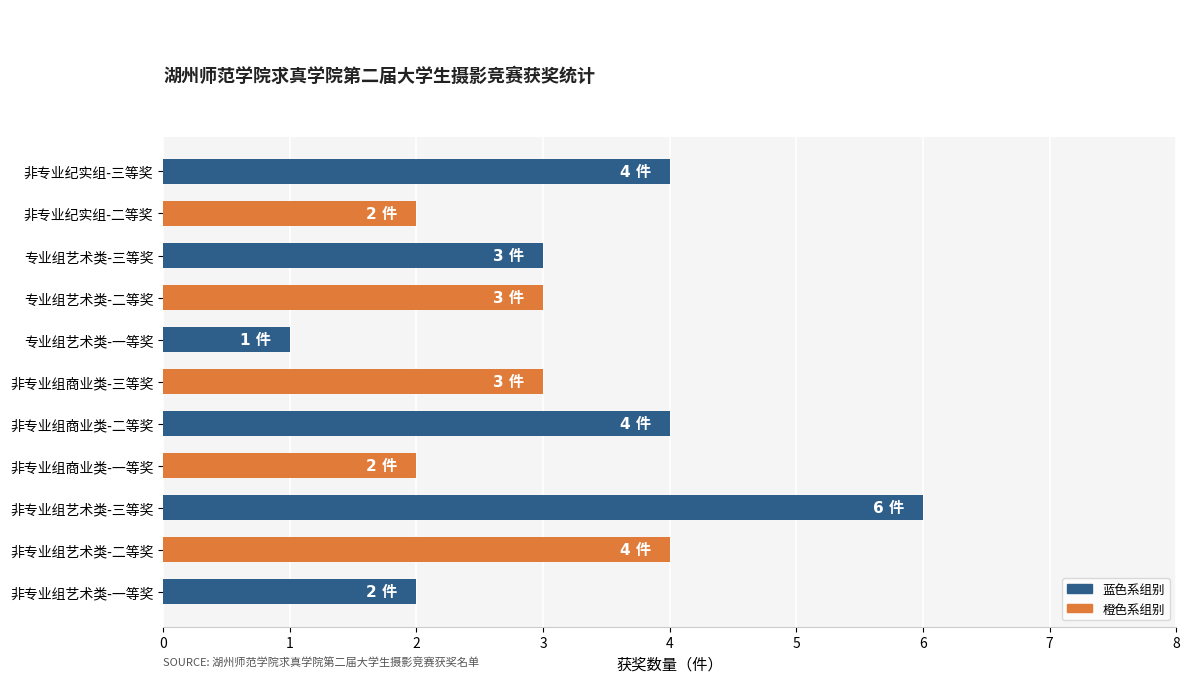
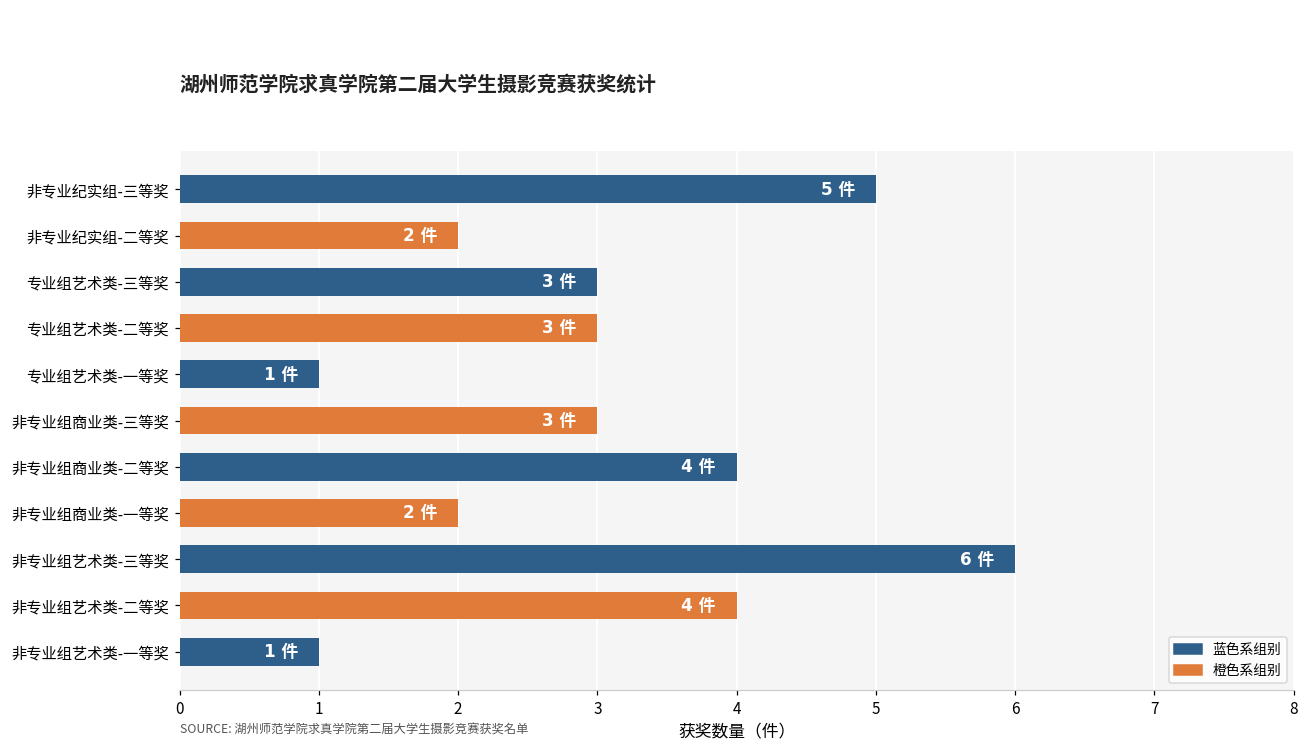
  {
-   "非专业纪实组-三等奖": 4,
+   "非专业纪实组-三等奖": 5,
    "非专业纪实组-二等奖": 2,
    "专业组艺术类-三等奖": 3,
    "专业组艺术类-二等奖": 3,
    "专业组艺术类-一等奖": 1,
    "非专业组商业类-三等奖": 3,
    "非专业组商业类-二等奖": 4,
    "非专业组商业类-一等奖": 2,
    "非专业组艺术类-三等奖": 6,
    "非专业组艺术类-二等奖": 4,
-   "非专业组艺术类-一等奖": 2
+   "非专业组艺术类-一等奖": 1
  }
